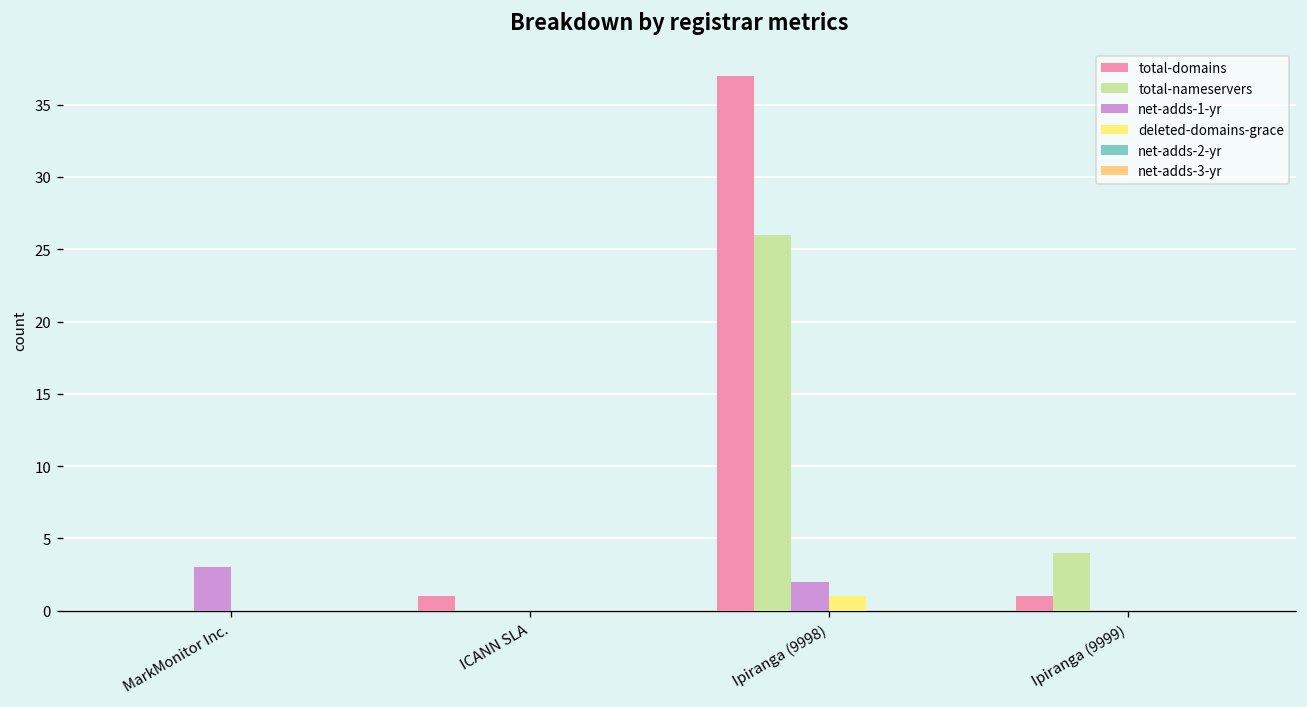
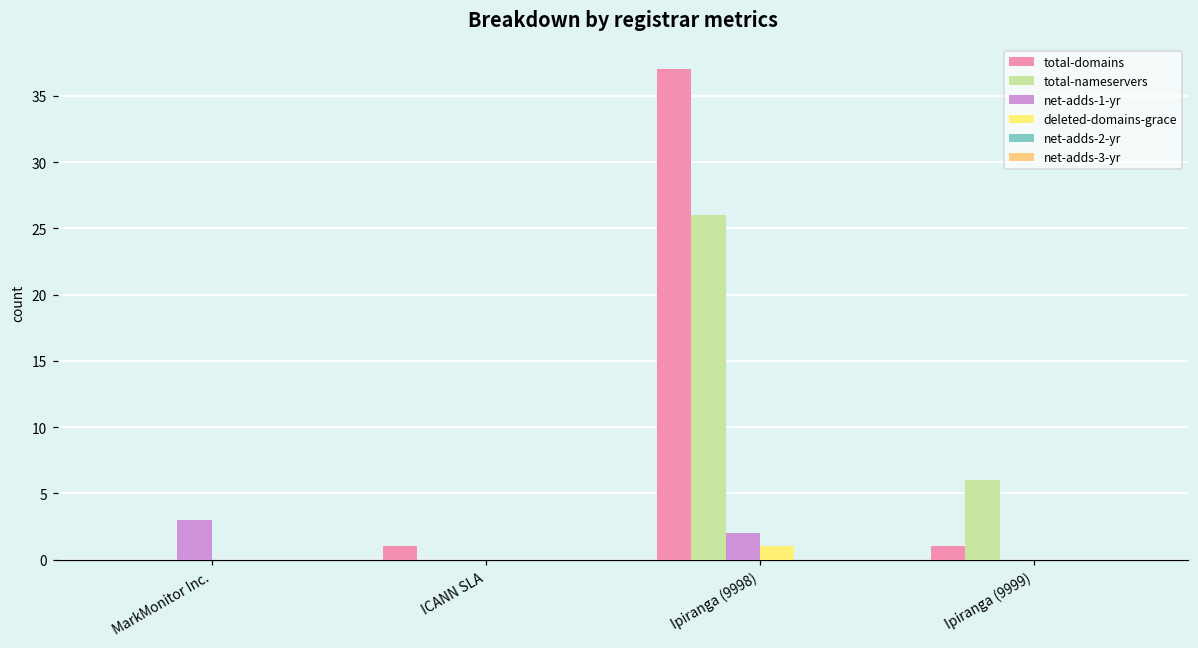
  {
    "total-nameservers": {
      "MarkMonitor Inc.": 0,
      "ICANN SLA": 0,
      "Ipiranga (9998)": 26,
-     "Ipiranga (9999)": 4
+     "Ipiranga (9999)": 6
    },
    "net-adds-2-yr": {
      "MarkMonitor Inc.": 0,
      "ICANN SLA": 0,
      "Ipiranga (9998)": 0,
      "Ipiranga (9999)": 0
    }
  }
